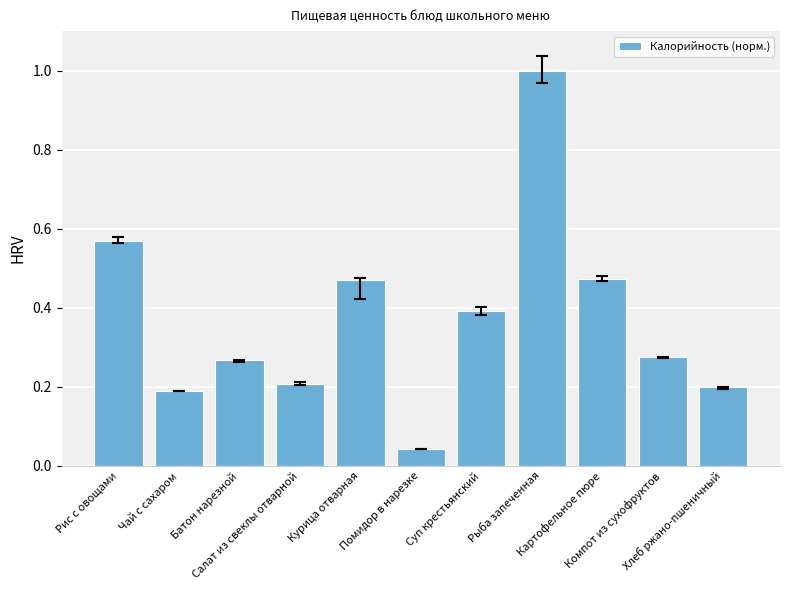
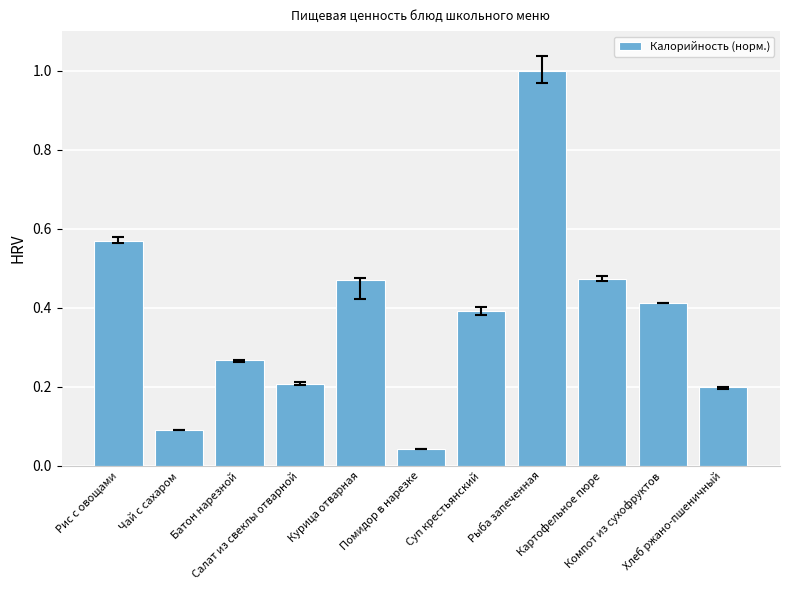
  {
    "Калорийность (норм.)": {
      "Рис с овощами": 0.57,
-     "Чай с сахаром": 0.19,
+     "Чай с сахаром": 0.09,
      "Батон нарезной": 0.27,
      "Салат из свеклы отварной": 0.21,
      "Курица отварная": 0.47,
      "Помидор в нарезке": 0.04,
      "Суп крестьянский": 0.39,
      "Рыба запеченная": 1.00,
      "Картофельное пюре": 0.47,
-     "Компот из сухофруктов": 0.27,
+     "Компот из сухофруктов": 0.41,
      "Хлеб ржано-пшеничный": 0.20
    }
  }
